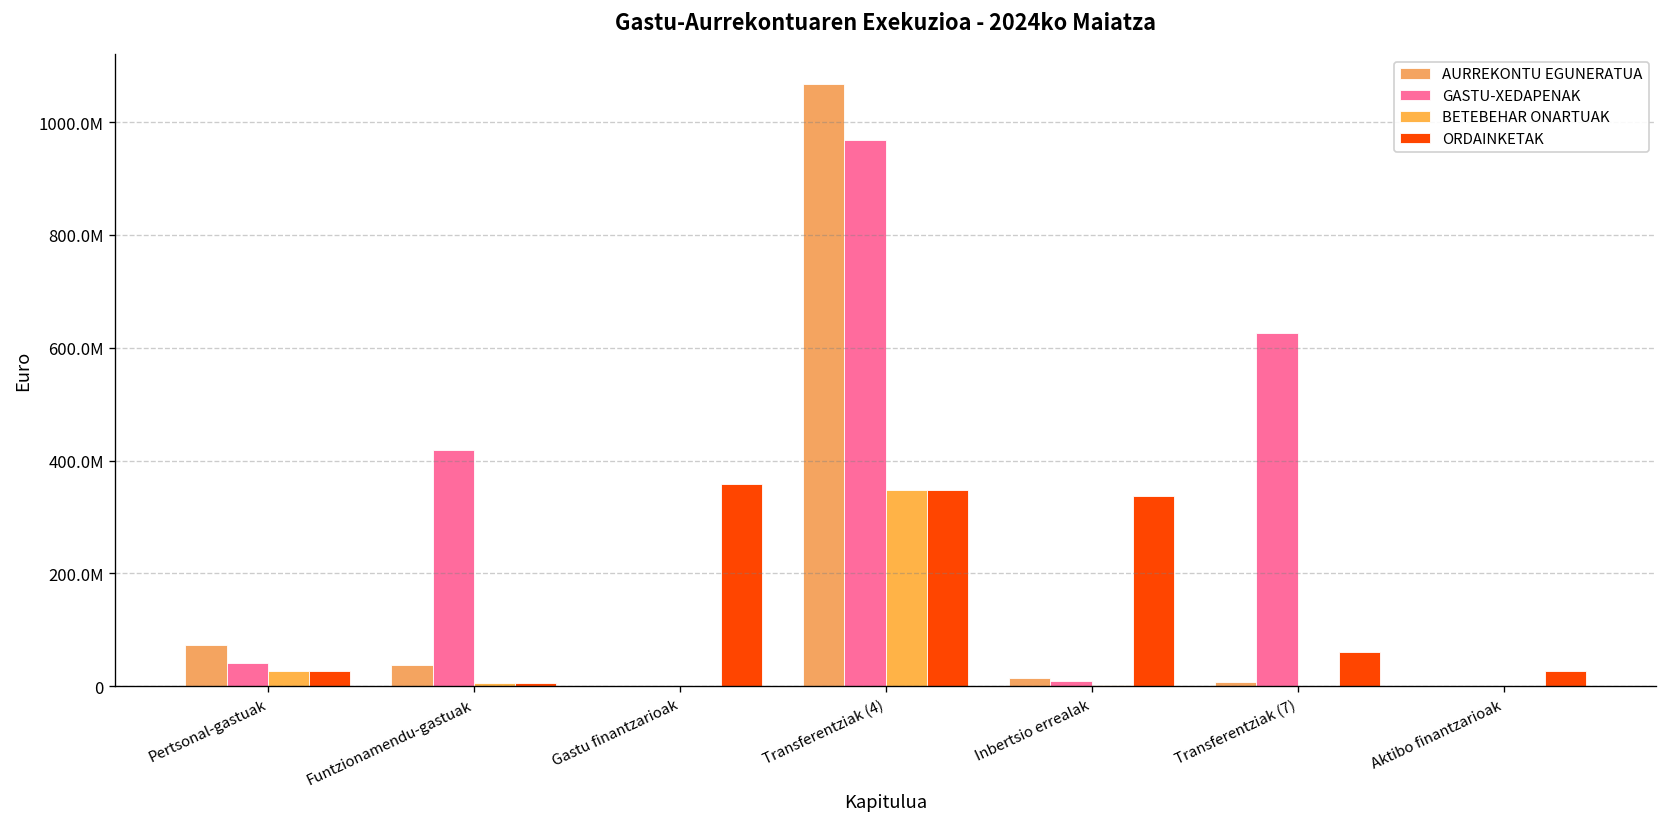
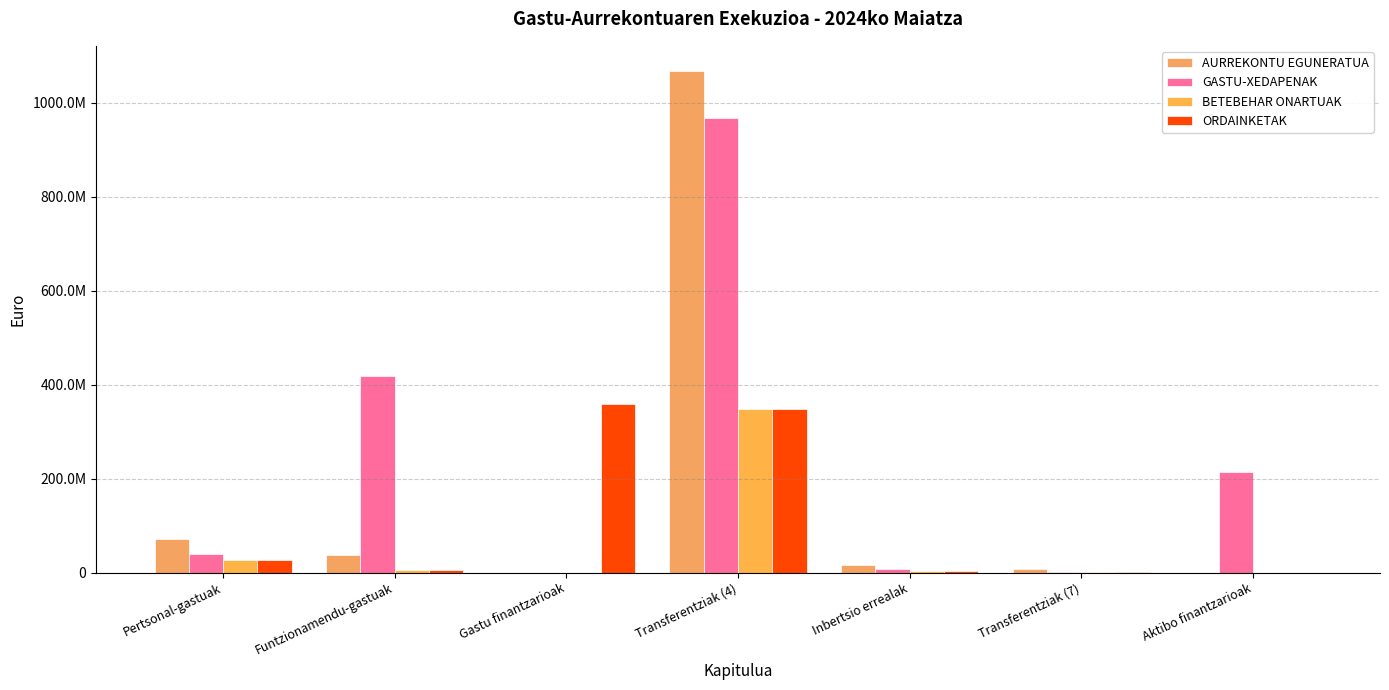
  {
    "GASTU-XEDAPENAK": {
      "Pertsonal-gastuak": 40000000,
      "Funtzionamendu-gastuak": 420000000,
      "Transferentziak (4)": 970000000,
      "Inbertsio errealak": 10000000,
-     "Transferentziak (7)": 630000000,
-     "Aktibo finantzarioak": 0
+     "Transferentziak (7)": 0,
+     "Aktibo finantzarioak": 210000000
    },
    "ORDAINKETAK": {
      "Pertsonal-gastuak": 30000000,
      "Funtzionamendu-gastuak": 10000000,
      "Gastu finantzarioak": 360000000,
      "Transferentziak (4)": 350000000,
-     "Inbertsio errealak": 340000000,
-     "Transferentziak (7)": 60000000,
-     "Aktibo finantzarioak": 30000000
+     "Inbertsio errealak": 0,
+     "Transferentziak (7)": 0,
+     "Aktibo finantzarioak": 0
    }
  }
